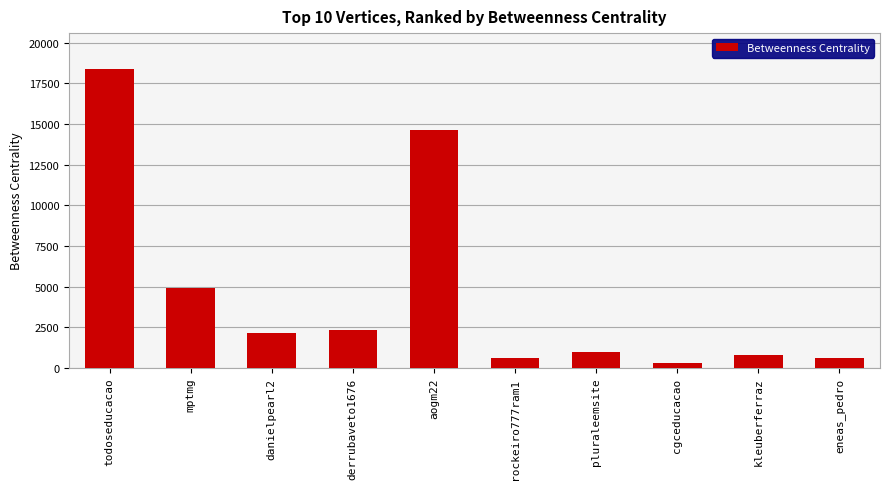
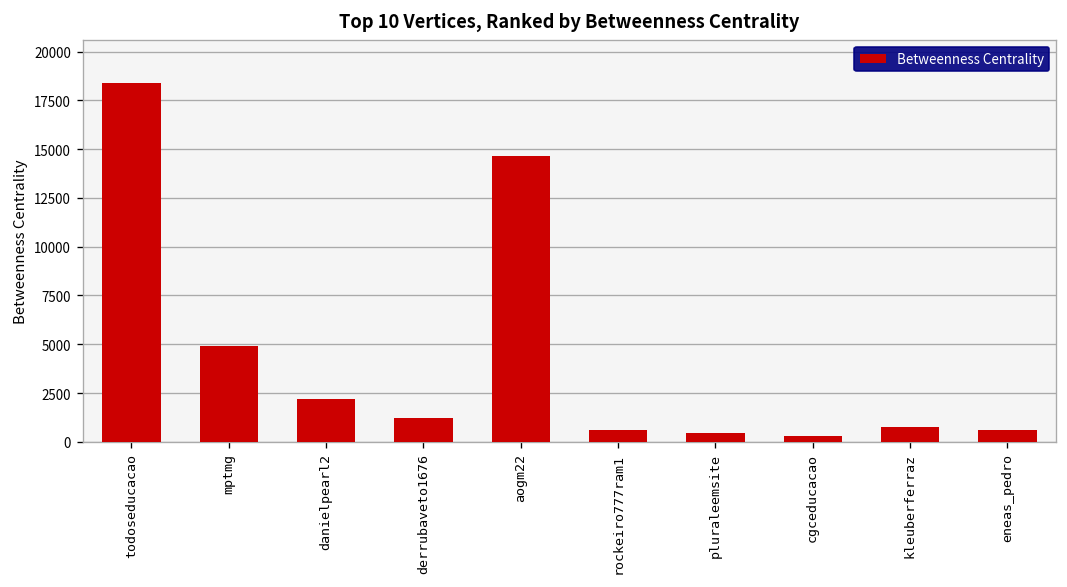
  {
    "todoseducacao": 18400,
    "mptmg": 4900,
    "danielpearl2": 2200,
-   "derrubaveto1676": 2300,
+   "derrubaveto1676": 1200,
    "aogm22": 14700,
    "rockeiro777ram1": 600,
-   "pluraleemsite": 1000,
+   "pluraleemsite": 400,
    "cgceducacao": 300,
    "kleuberferraz": 800,
    "eneas_pedro": 600
  }
